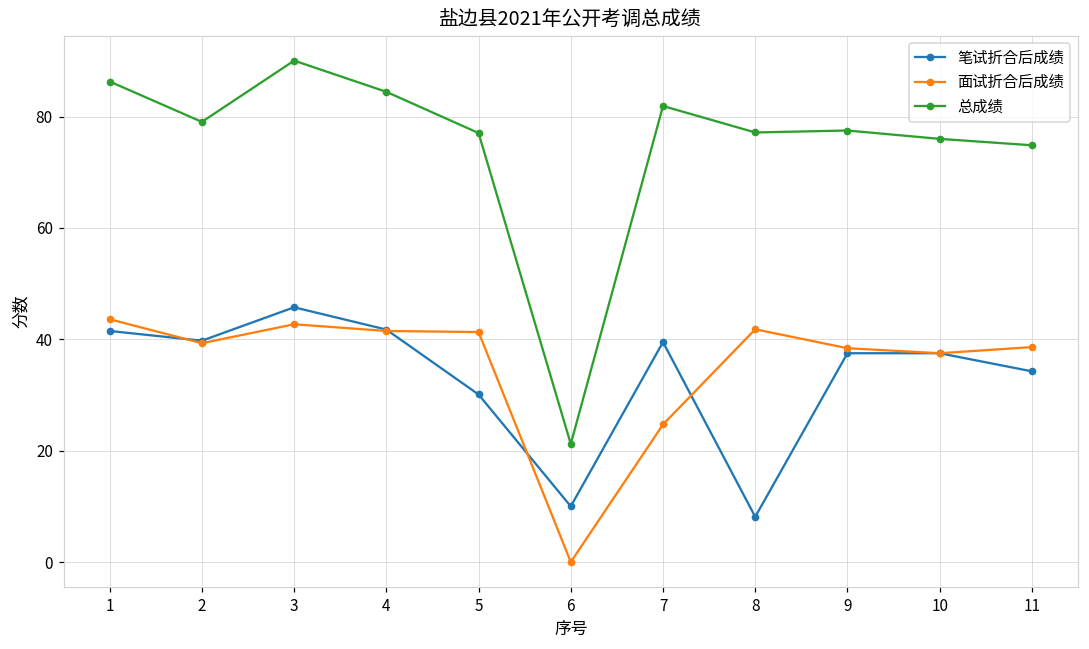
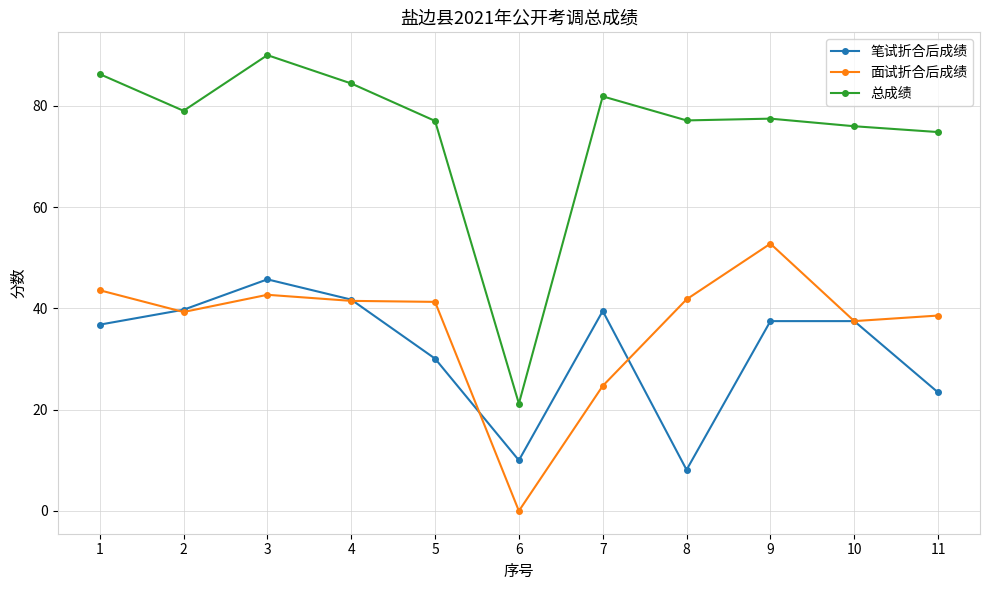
  {
    "笔试折合后成绩": {
-     "1": 42,
+     "1": 37,
      "3": 46,
      "5": 30,
      "6": 10,
      "7": 40,
      "8": 8,
      "9": 38,
-     "11": 34
+     "11": 23
    },
    "面试折合后成绩": {
      "1": 44,
      "3": 43,
      "5": 41,
      "6": 0,
      "7": 25,
      "8": 42,
-     "9": 38,
+     "9": 53,
      "11": 39
    },
    "总成绩": {
      "1": 86,
      "2": 79,
      "3": 90,
      "4": 84,
      "5": 77,
      "6": 21,
      "7": 82,
      "8": 77,
      "9": 78,
      "10": 76,
      "11": 75
    }
  }
